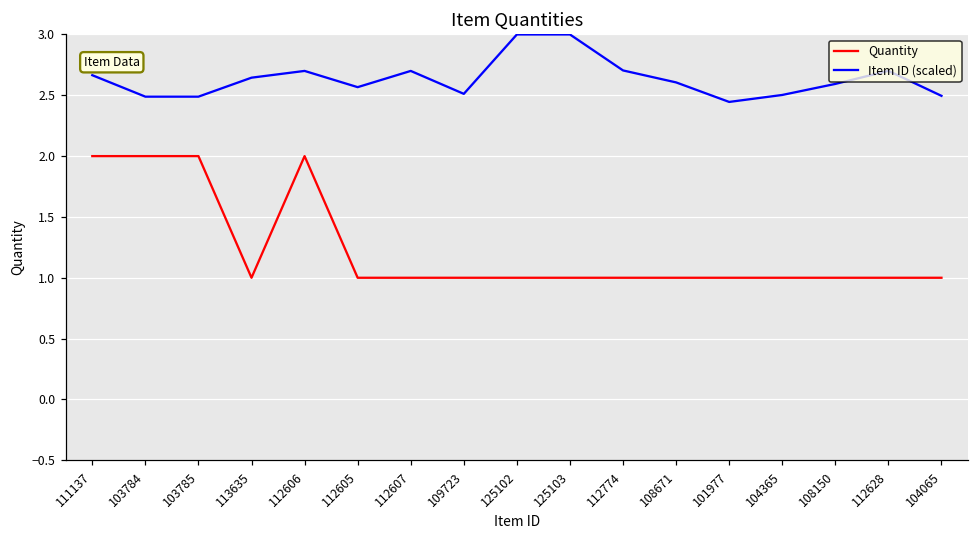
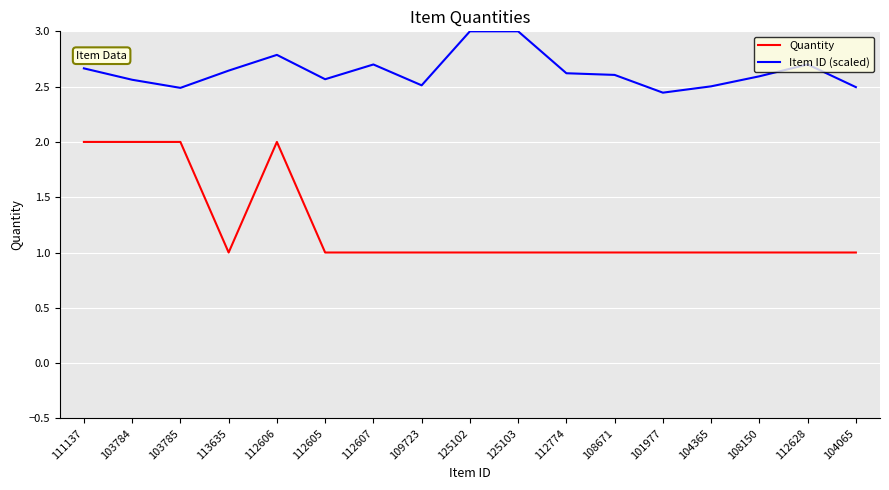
  {
    "Quantity": {
      "111137": 2.00,
      "103784": 2.00,
      "103785": 2.00,
      "113635": 1.00,
      "112606": 2.00,
      "112605": 1.00,
      "112607": 1.00,
      "109723": 1.00,
      "125102": 1.00,
      "125103": 1.00,
      "112774": 1.00,
      "108671": 1.00,
      "101977": 1.00,
      "104365": 1.00,
      "108150": 1.00,
      "112628": 1.00,
      "104065": 1.00
    },
    "Item ID (scaled)": {
      "111137": 2.67,
-     "103784": 2.49,
+     "103784": 2.56,
      "103785": 2.49,
      "113635": 2.64,
-     "112606": 2.70,
+     "112606": 2.79,
      "112605": 2.57,
      "112607": 2.70,
      "109723": 2.51,
      "125102": 3.00,
      "125103": 3.00,
-     "112774": 2.70,
+     "112774": 2.62,
      "108671": 2.61,
      "101977": 2.45,
      "104365": 2.50,
      "108150": 2.59,
      "104065": 2.50
    }
  }
